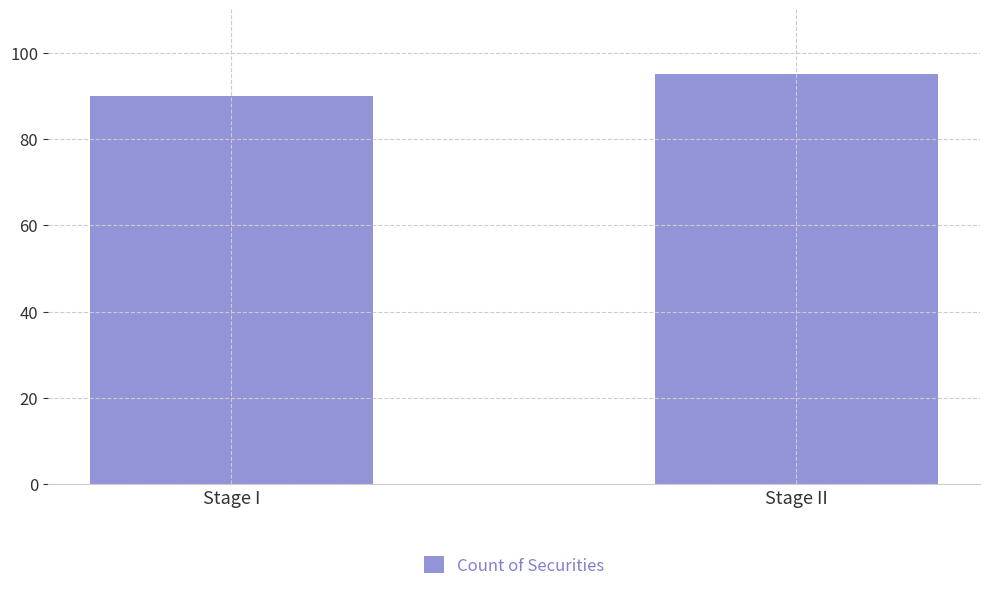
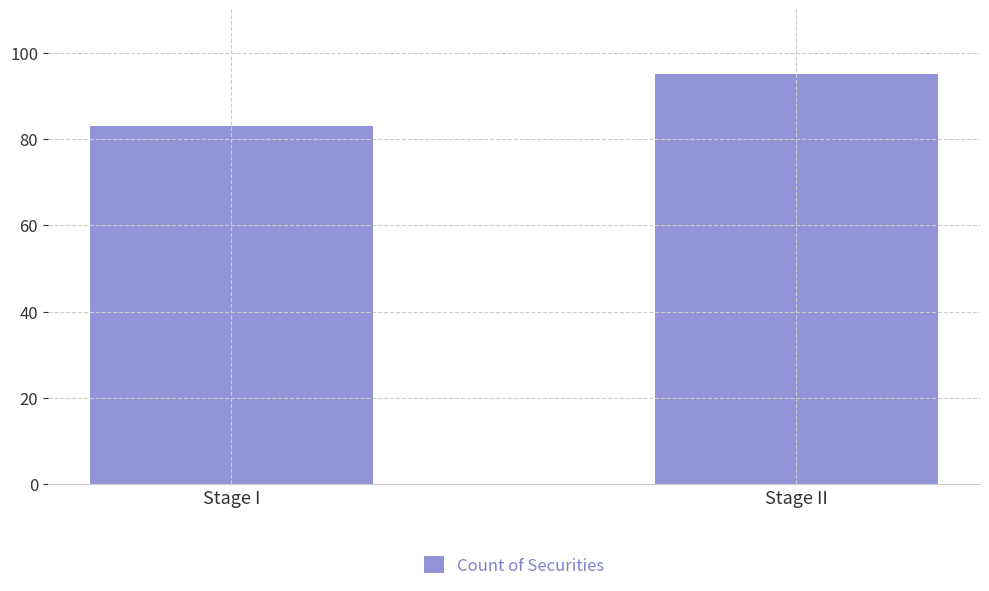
  {
-   "Stage I": 90,
+   "Stage I": 83,
    "Stage II": 95
  }
